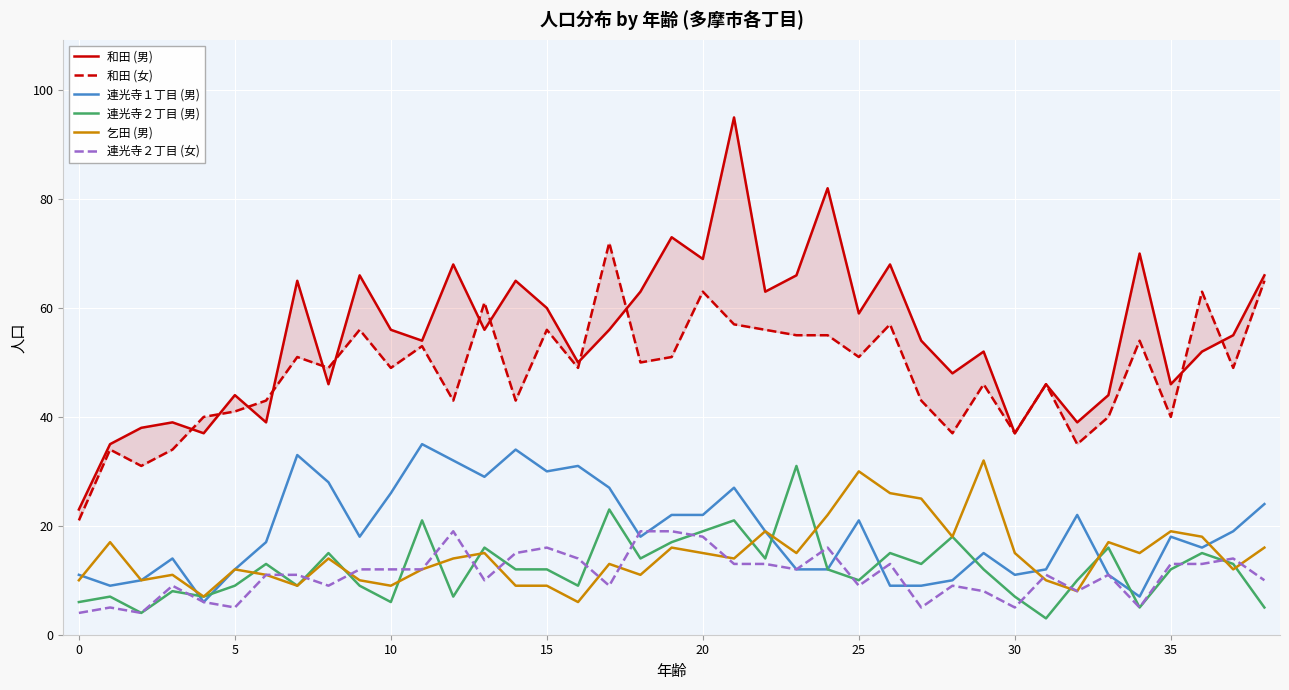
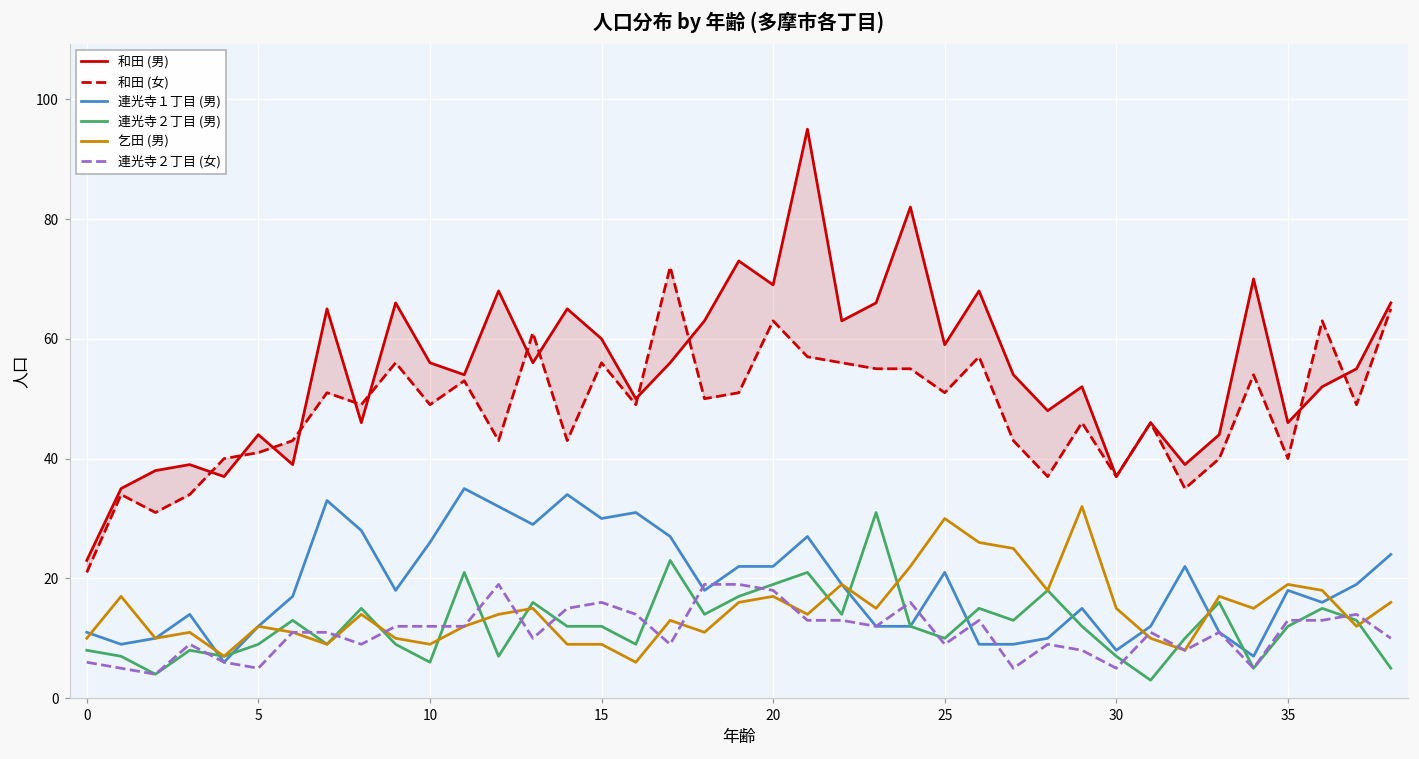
  {
    "連光寺１丁目 (男)": {
      "0": 11,
      "10": 26,
      "15": 30,
      "20": 22,
      "25": 21,
-     "30": 11,
+     "30": 8,
      "35": 18
    },
    "連光寺２丁目 (男)": {
-     "0": 6,
+     "0": 8,
      "5": 9,
      "10": 6,
      "15": 12,
      "20": 19,
      "25": 10,
      "30": 7,
      "35": 12
    },
    "乞田 (男)": {
      "0": 10,
      "10": 9,
      "15": 9,
-     "20": 15,
+     "20": 17,
      "25": 30,
      "30": 15,
      "35": 19
    },
    "連光寺２丁目 (女)": {
-     "0": 4,
+     "0": 6,
      "5": 5,
      "10": 12,
      "15": 16,
      "20": 18,
      "25": 9,
      "30": 5,
      "35": 13
    }
  }
